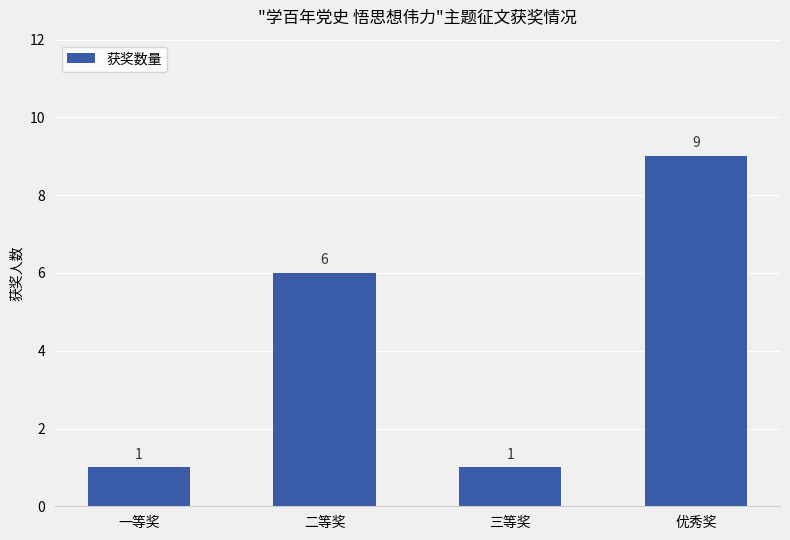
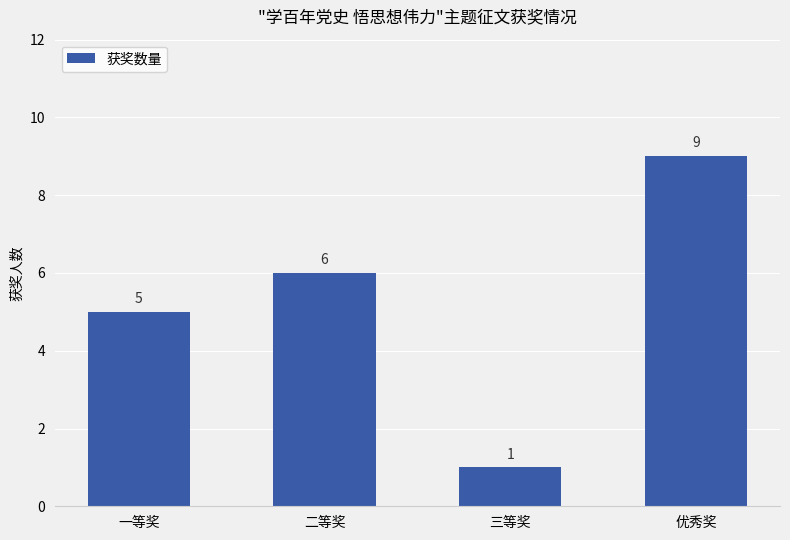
  {
-   "一等奖": 1,
+   "一等奖": 5,
    "二等奖": 6,
    "三等奖": 1,
    "优秀奖": 9
  }
